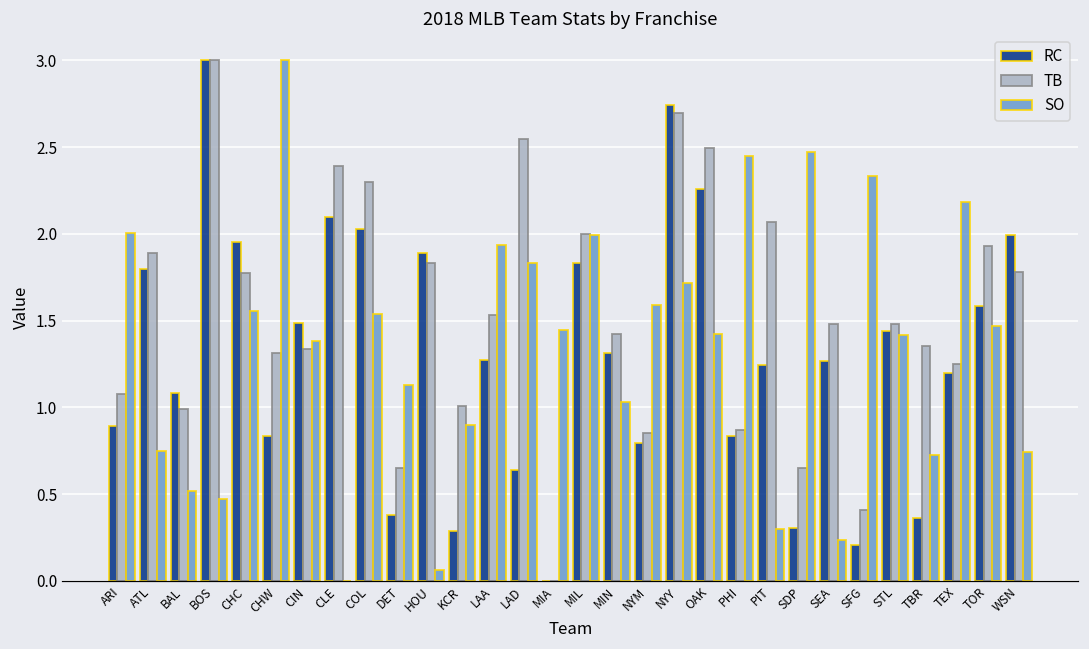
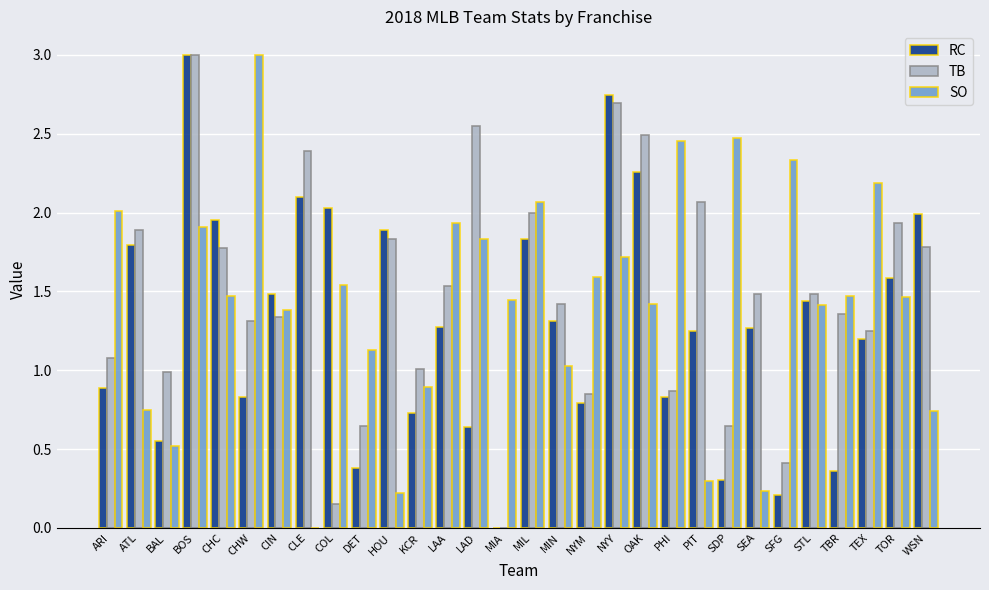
  {
    "RC": {
      "ARI": 0.89,
      "ATL": 1.80,
-     "BAL": 1.08,
+     "BAL": 0.55,
      "BOS": 3.00,
      "CHC": 1.95,
      "CHW": 0.83,
      "CIN": 1.48,
      "CLE": 2.10,
      "COL": 2.03,
      "DET": 0.38,
      "HOU": 1.89,
-     "KCR": 0.29,
+     "KCR": 0.73,
      "LAA": 1.27,
      "LAD": 0.64,
      "MIA": 0.00,
      "MIL": 1.83,
      "MIN": 1.31,
      "NYM": 0.79,
      "NYY": 2.74,
      "OAK": 2.26,
      "PHI": 0.83,
      "PIT": 1.25,
      "SDP": 0.31,
      "SEA": 1.27,
      "SFG": 0.21,
      "STL": 1.44,
      "TBR": 0.36,
      "TEX": 1.20,
      "TOR": 1.59,
      "WSN": 1.99
    },
    "TB": {
      "ARI": 1.08,
      "ATL": 1.89,
      "BAL": 0.99,
      "BOS": 3.00,
      "CHC": 1.78,
      "CHW": 1.32,
      "CIN": 1.34,
      "CLE": 2.39,
-     "COL": 2.30,
+     "COL": 0.15,
      "DET": 0.65,
      "HOU": 1.83,
      "KCR": 1.01,
      "LAA": 1.53,
      "LAD": 2.55,
      "MIA": 0.00,
      "MIL": 2.00,
      "MIN": 1.42,
      "NYM": 0.85,
      "NYY": 2.70,
      "OAK": 2.49,
      "PHI": 0.87,
      "PIT": 2.07,
      "SDP": 0.65,
      "SEA": 1.48,
      "SFG": 0.41,
      "STL": 1.48,
      "TBR": 1.36,
      "TEX": 1.25,
      "TOR": 1.93,
      "WSN": 1.78
    },
    "SO": {
      "ARI": 2.01,
      "ATL": 0.75,
      "BAL": 0.52,
-     "BOS": 0.47,
-     "CHC": 1.56,
+     "BOS": 1.91,
+     "CHC": 1.47,
      "CHW": 3.00,
      "CIN": 1.39,
      "CLE": 0.00,
      "COL": 1.54,
      "DET": 1.13,
-     "HOU": 0.06,
+     "HOU": 0.22,
      "KCR": 0.90,
      "LAA": 1.93,
      "LAD": 1.83,
      "MIA": 1.44,
-     "MIL": 1.99,
+     "MIL": 2.07,
      "MIN": 1.03,
      "NYM": 1.59,
      "NYY": 1.72,
      "OAK": 1.42,
      "PHI": 2.45,
      "PIT": 0.30,
      "SDP": 2.47,
      "SEA": 0.24,
      "SFG": 2.33,
      "STL": 1.41,
-     "TBR": 0.73,
+     "TBR": 1.47,
      "TEX": 2.19,
      "TOR": 1.47,
      "WSN": 0.74
    }
  }
